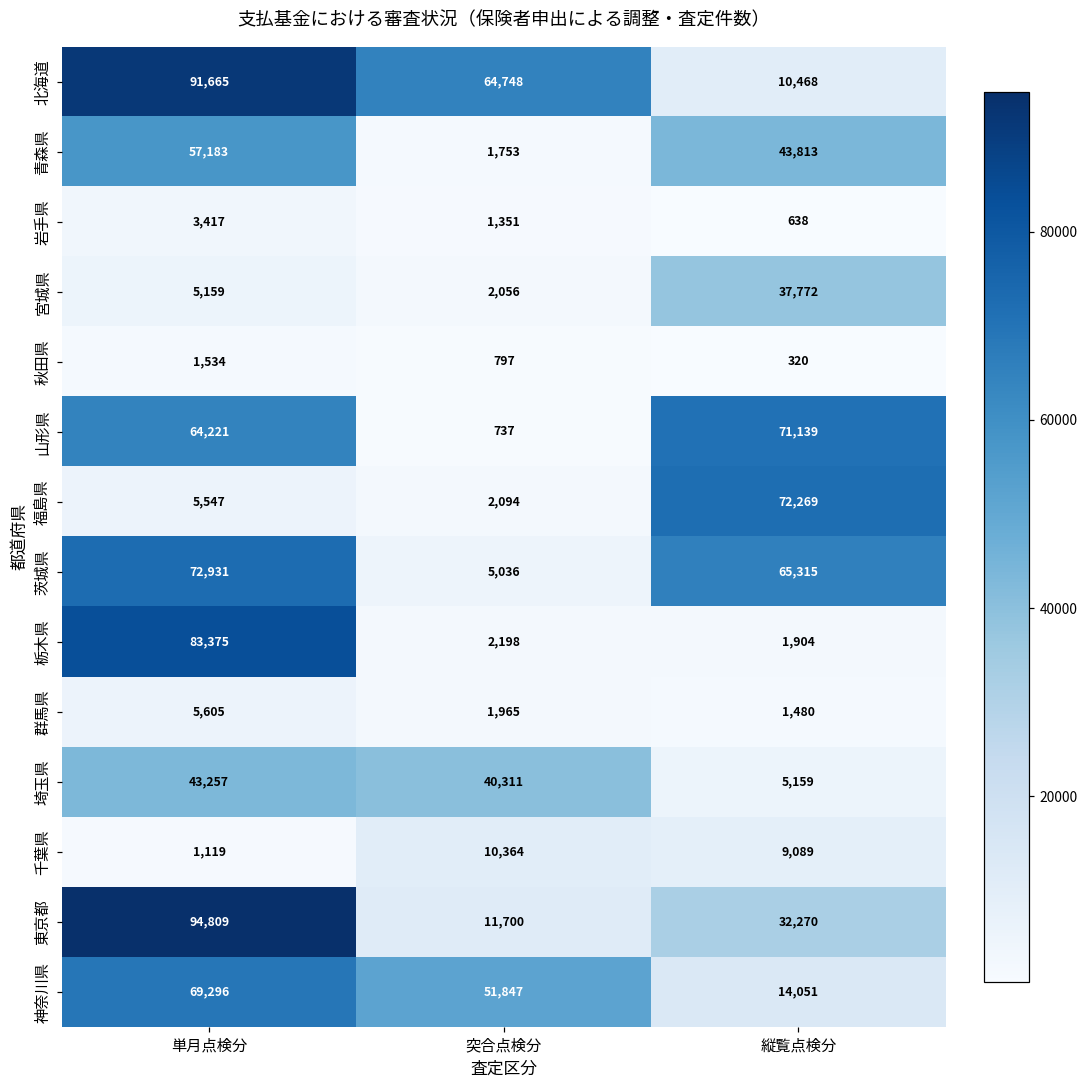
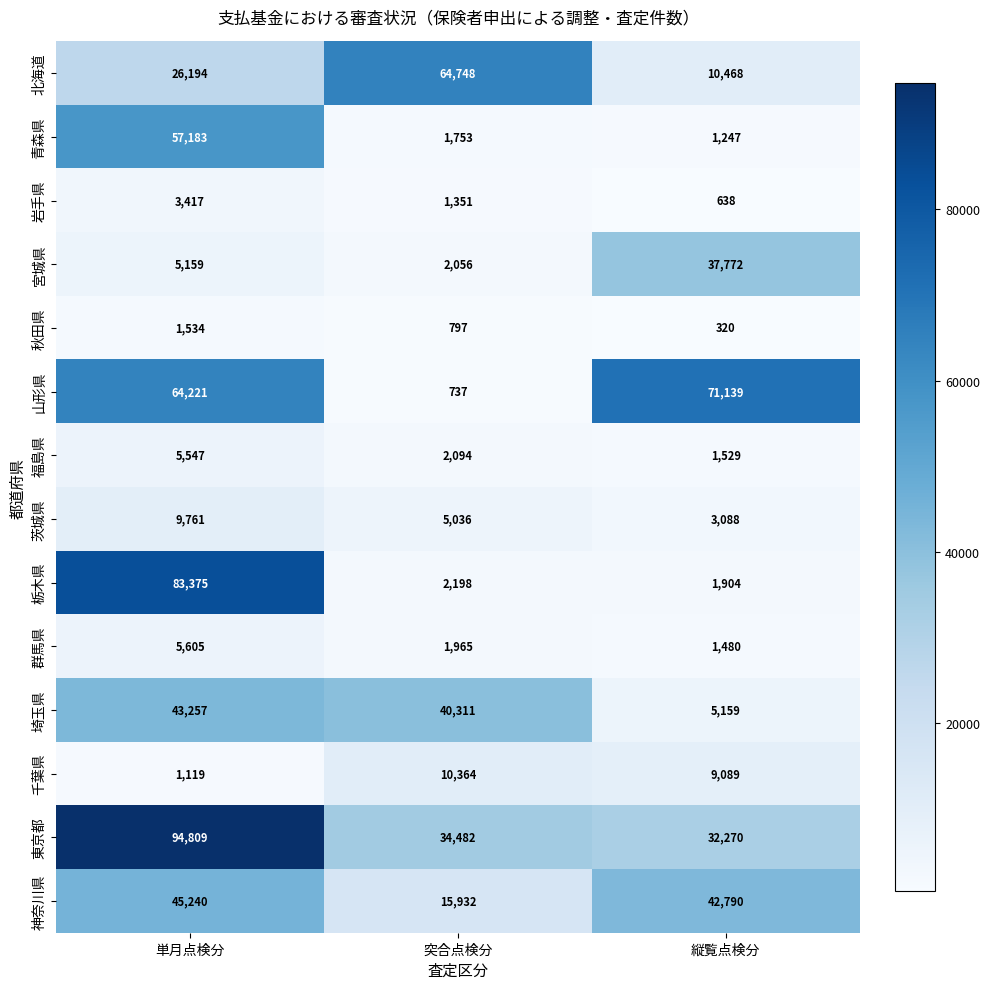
  {
    "北海道": {
-     "単月点検分": "91,665",
+     "単月点検分": "26,194",
      "突合点検分": "64,748",
      "縦覧点検分": "10,468"
    },
    "青森県": {
      "単月点検分": "57,183",
      "突合点検分": "1,753",
-     "縦覧点検分": "43,813"
+     "縦覧点検分": "1,247"
    },
    "岩手県": {
      "単月点検分": "3,417",
      "突合点検分": "1,351",
      "縦覧点検分": "638"
    },
    "宮城県": {
      "単月点検分": "5,159",
      "突合点検分": "2,056",
      "縦覧点検分": "37,772"
    },
    "秋田県": {
      "単月点検分": "1,534",
      "突合点検分": "797",
      "縦覧点検分": "320"
    },
    "山形県": {
      "単月点検分": "64,221",
      "突合点検分": "737",
      "縦覧点検分": "71,139"
    },
    "福島県": {
      "単月点検分": "5,547",
      "突合点検分": "2,094",
-     "縦覧点検分": "72,269"
+     "縦覧点検分": "1,529"
    },
    "茨城県": {
-     "単月点検分": "72,931",
+     "単月点検分": "9,761",
      "突合点検分": "5,036",
-     "縦覧点検分": "65,315"
+     "縦覧点検分": "3,088"
    },
    "栃木県": {
      "単月点検分": "83,375",
      "突合点検分": "2,198",
      "縦覧点検分": "1,904"
    },
    "群馬県": {
      "単月点検分": "5,605",
      "突合点検分": "1,965",
      "縦覧点検分": "1,480"
    },
    "埼玉県": {
      "単月点検分": "43,257",
      "突合点検分": "40,311",
      "縦覧点検分": "5,159"
    },
    "千葉県": {
      "単月点検分": "1,119",
      "突合点検分": "10,364",
      "縦覧点検分": "9,089"
    },
    "東京都": {
      "単月点検分": "94,809",
-     "突合点検分": "11,700",
+     "突合点検分": "34,482",
      "縦覧点検分": "32,270"
    },
    "神奈川県": {
-     "単月点検分": "69,296",
-     "突合点検分": "51,847",
-     "縦覧点検分": "14,051"
+     "単月点検分": "45,240",
+     "突合点検分": "15,932",
+     "縦覧点検分": "42,790"
    }
  }
